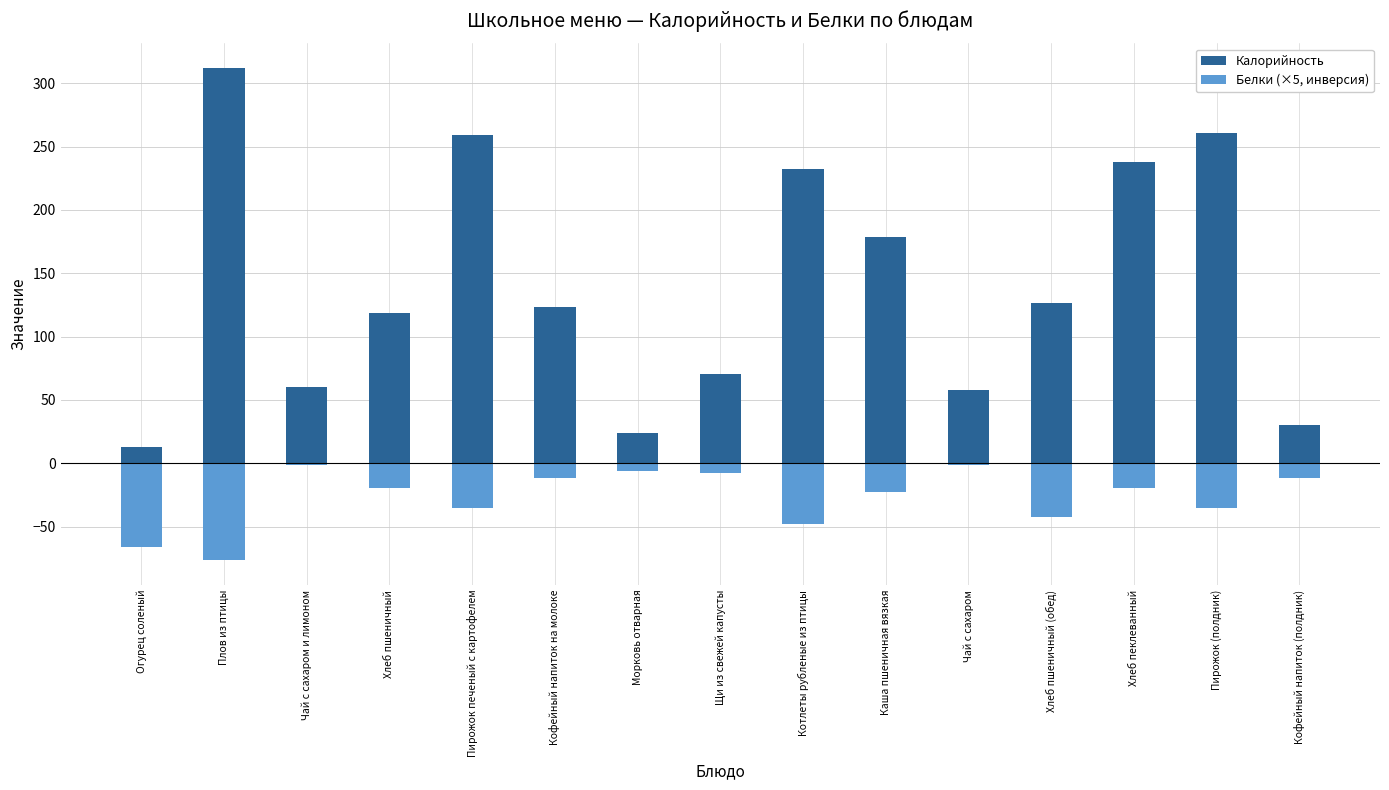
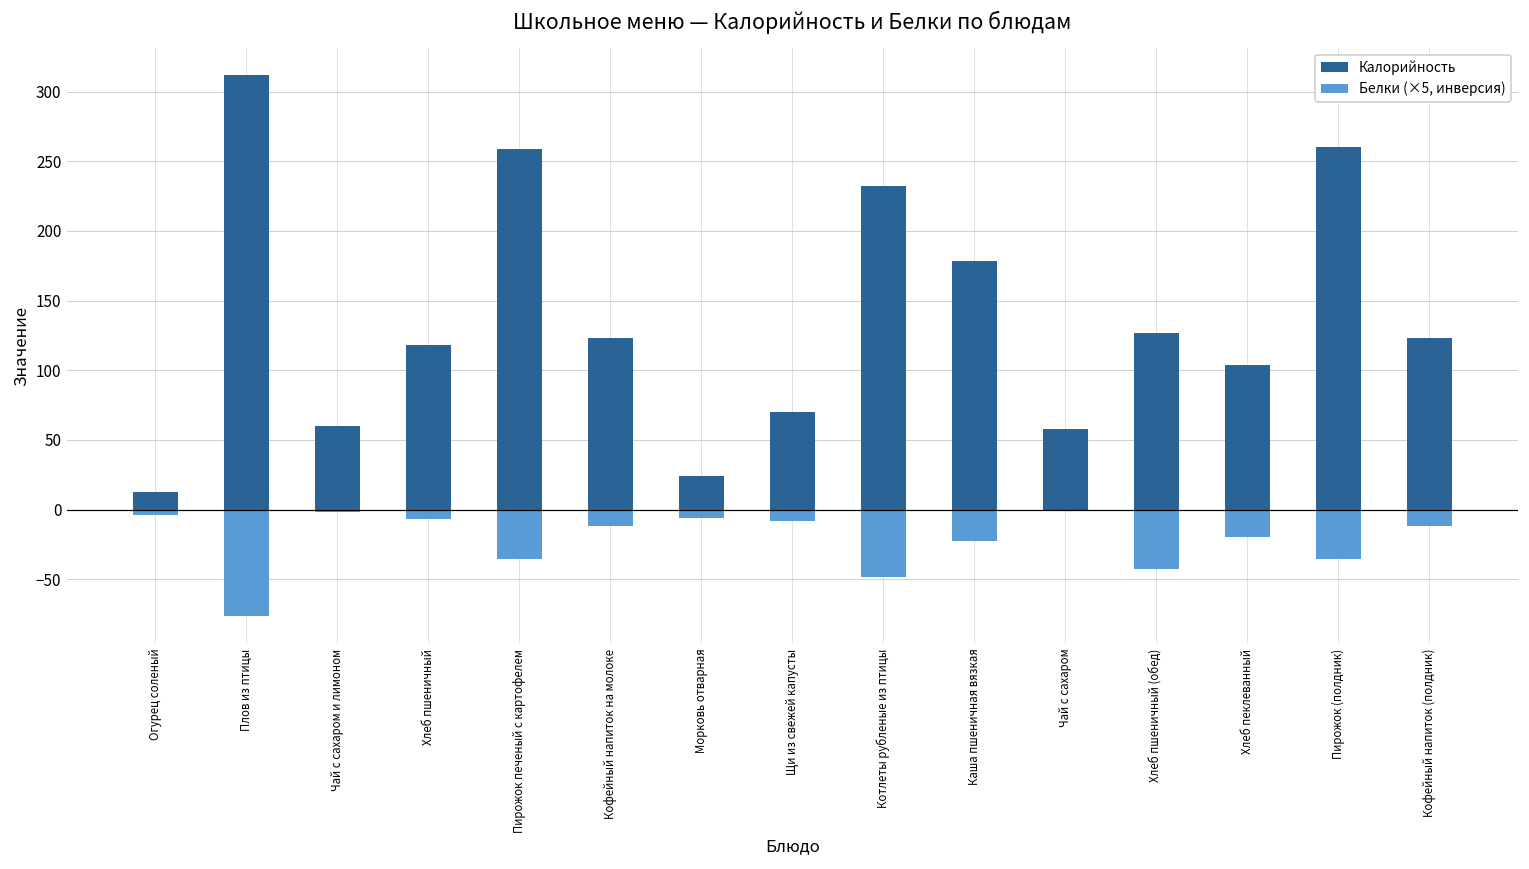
  {
    "Калорийность": {
      "Огурец соленый": 13,
      "Плов из птицы": 312,
      "Чай с сахаром и лимоном": 60,
      "Хлеб пшеничный": 118,
      "Пирожок печеный с картофелем": 259,
      "Кофейный напиток на молоке": 124,
      "Морковь отварная": 24,
      "Щи из свежей капусты": 70,
      "Котлеты рубленые из птицы": 233,
      "Каша пшеничная вязкая": 179,
      "Чай с сахаром": 58,
      "Хлеб пшеничный (обед)": 127,
-     "Хлеб пеклеванный": 238,
+     "Хлеб пеклеванный": 104,
      "Пирожок (полдник)": 261,
-     "Кофейный напиток (полдник)": 31
+     "Кофейный напиток (полдник)": 124
    },
    "Белки (×5, инверсия)": {
-     "Огурец соленый": -66,
+     "Огурец соленый": -4,
      "Плов из птицы": -77,
-     "Хлеб пшеничный": -20,
+     "Хлеб пшеничный": -7,
      "Пирожок печеный с картофелем": -36,
      "Кофейный напиток на молоке": -12,
      "Морковь отварная": -6,
      "Щи из свежей капусты": -8,
      "Котлеты рубленые из птицы": -48,
      "Каша пшеничная вязкая": -23,
      "Хлеб пшеничный (обед)": -42,
      "Хлеб пеклеванный": -20,
      "Пирожок (полдник)": -36,
      "Кофейный напиток (полдник)": -12
    }
  }
